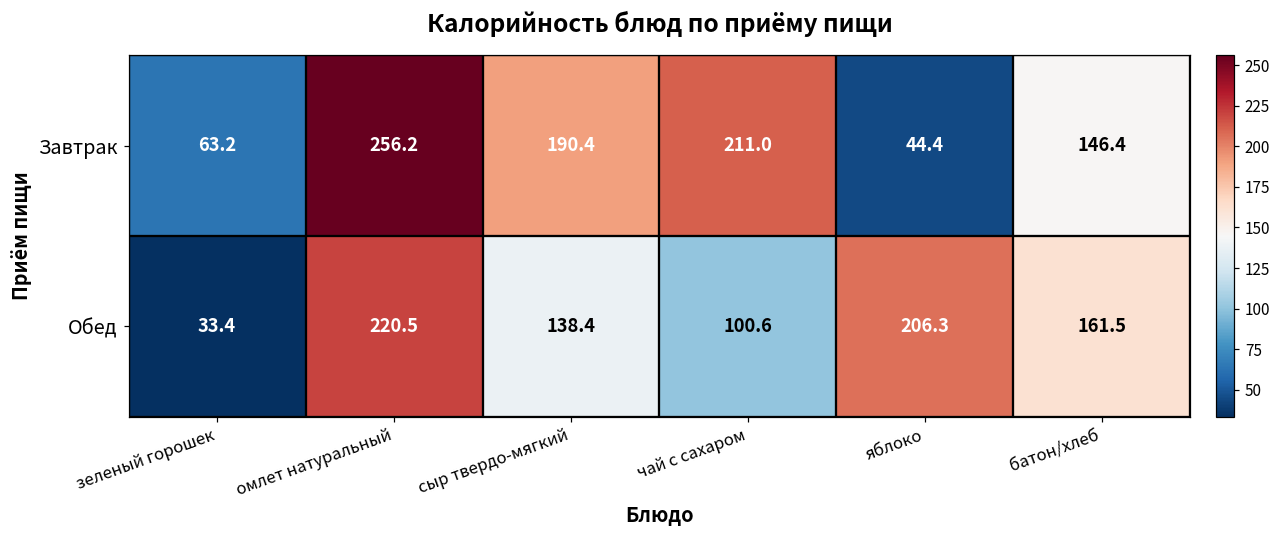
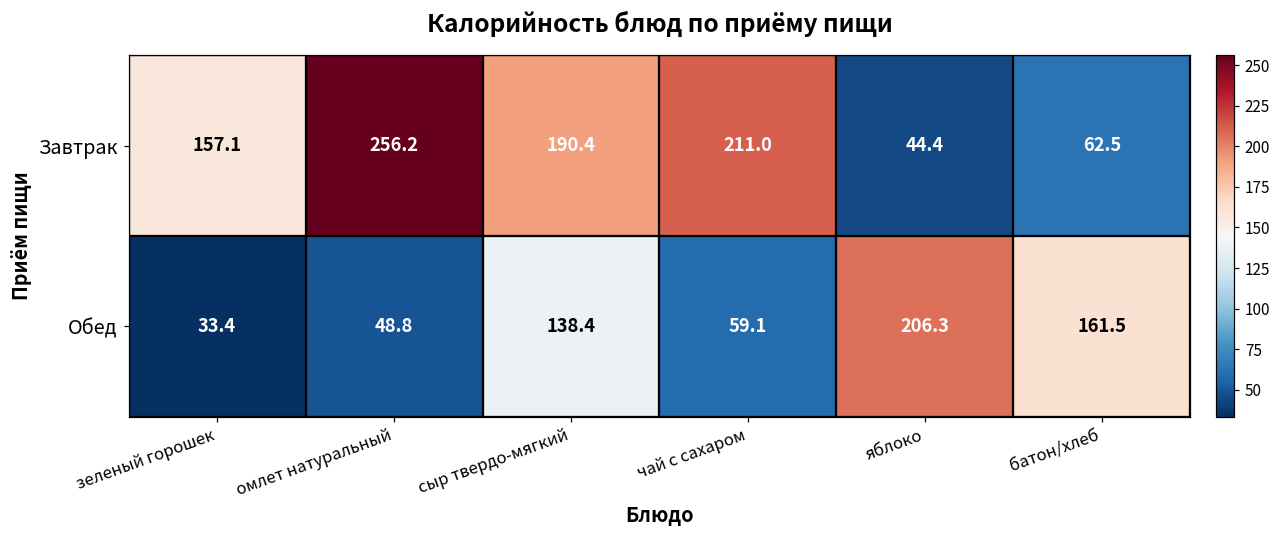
  {
    "Завтрак": {
-     "зеленый горошек": 63.2,
+     "зеленый горошек": 157.1,
      "омлет натуральный": 256.2,
      "сыр твердо-мягкий": 190.4,
      "чай с сахаром": 211.0,
      "яблоко": 44.4,
-     "батон/хлеб": 146.4
+     "батон/хлеб": 62.5
    },
    "Обед": {
      "зеленый горошек": 33.4,
-     "омлет натуральный": 220.5,
+     "омлет натуральный": 48.8,
      "сыр твердо-мягкий": 138.4,
-     "чай с сахаром": 100.6,
+     "чай с сахаром": 59.1,
      "яблоко": 206.3,
      "батон/хлеб": 161.5
    }
  }
